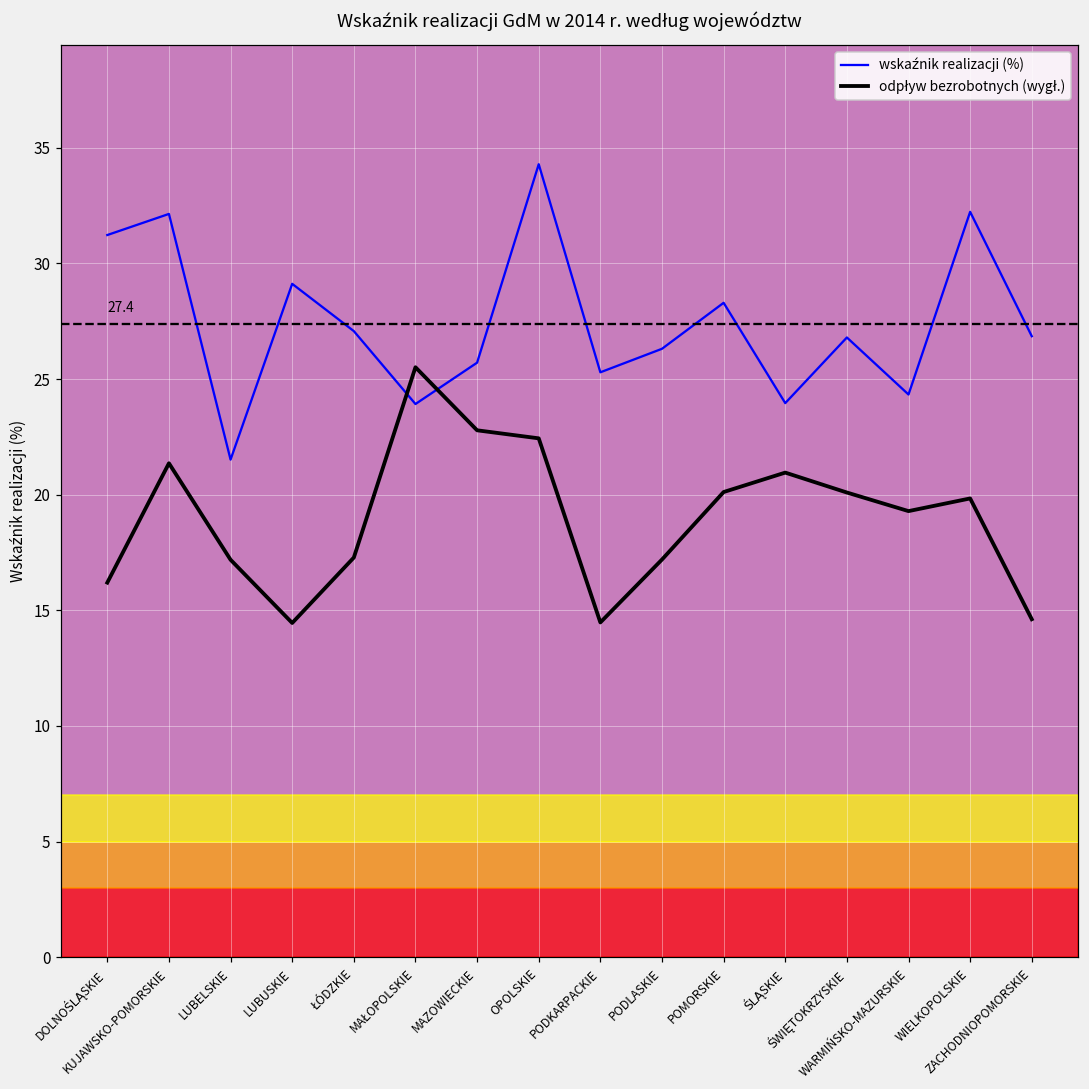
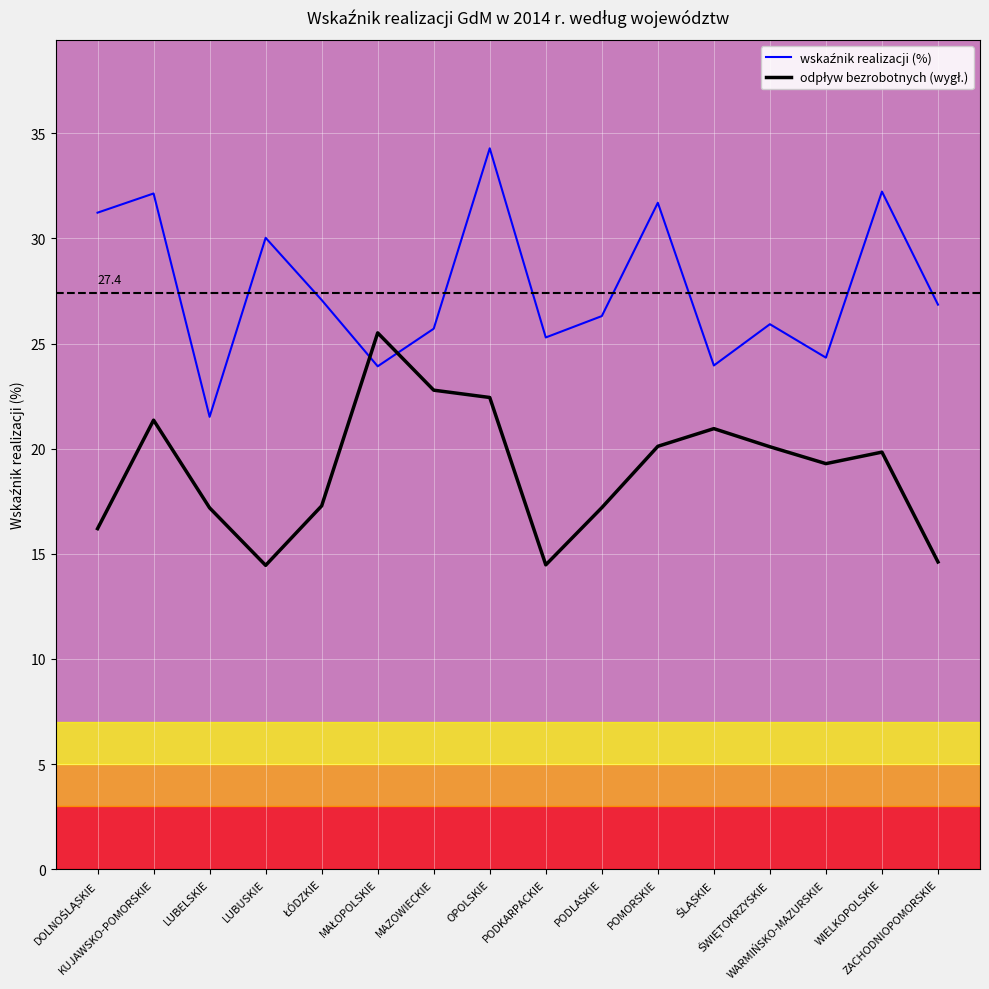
  {
    "wskaźnik realizacji (%)": {
      "DOLNOŚLĄSKIE": 31.2,
      "KUJAWSKO-POMORSKIE": 32.1,
      "LUBELSKIE": 21.5,
-     "LUBUSKIE": 29.1,
+     "LUBUSKIE": 30.0,
      "ŁÓDZKIE": 27.1,
      "MAŁOPOLSKIE": 23.9,
      "MAZOWIECKIE": 25.7,
      "OPOLSKIE": 34.3,
      "PODKARPACKIE": 25.3,
      "PODLASKIE": 26.3,
-     "POMORSKIE": 28.3,
+     "POMORSKIE": 31.7,
      "ŚLĄSKIE": 24.0,
-     "ŚWIĘTOKRZYSKIE": 26.8,
+     "ŚWIĘTOKRZYSKIE": 25.9,
      "WARMIŃSKO-MAZURSKIE": 24.3,
      "WIELKOPOLSKIE": 32.2,
      "ZACHODNIOPOMORSKIE": 26.9
    },
    "odpływ bezrobotnych (wygł.)": {
      "DOLNOŚLĄSKIE": 16.2,
      "KUJAWSKO-POMORSKIE": 21.4,
      "LUBELSKIE": 17.2,
      "LUBUSKIE": 14.5,
      "ŁÓDZKIE": 17.3,
      "MAŁOPOLSKIE": 25.5,
      "MAZOWIECKIE": 22.8,
      "OPOLSKIE": 22.4,
      "PODKARPACKIE": 14.5,
      "PODLASKIE": 17.2,
      "POMORSKIE": 20.1,
      "ŚLĄSKIE": 21.0,
      "ŚWIĘTOKRZYSKIE": 20.1,
      "WARMIŃSKO-MAZURSKIE": 19.3,
      "WIELKOPOLSKIE": 19.8,
      "ZACHODNIOPOMORSKIE": 14.6
    }
  }
